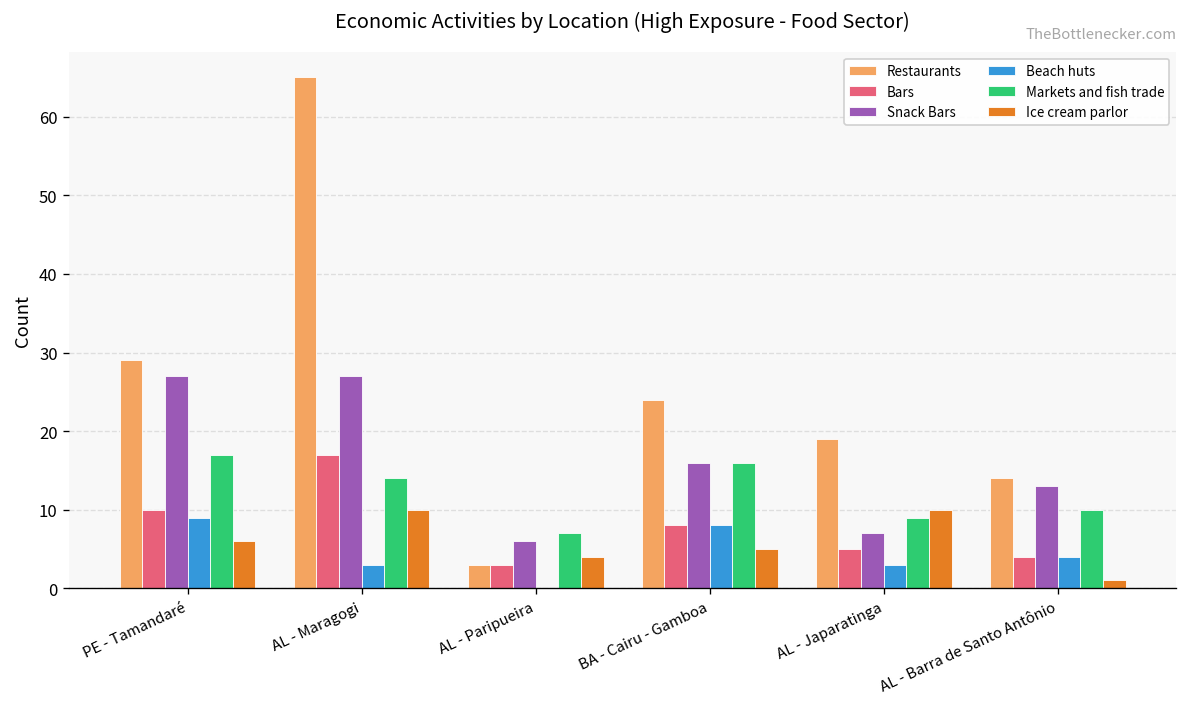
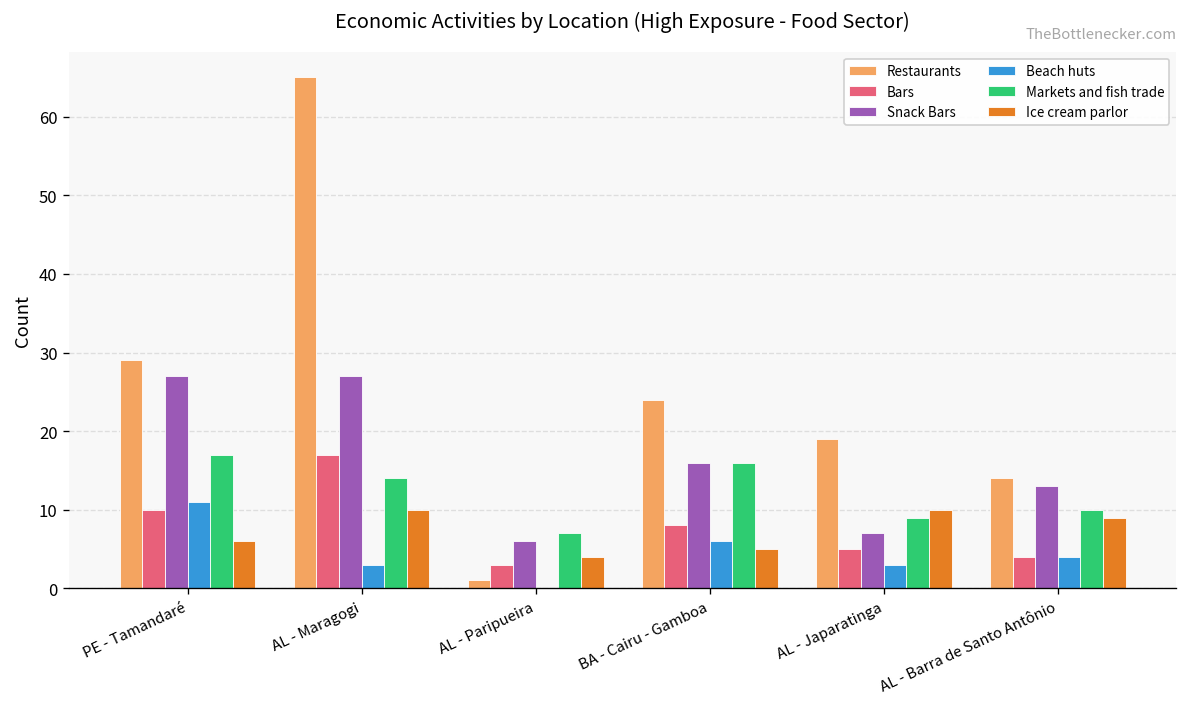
  {
    "Restaurants": {
      "PE - Tamandaré": 29,
      "AL - Maragogi": 65,
-     "AL - Paripueira": 3,
+     "AL - Paripueira": 1,
      "BA - Cairu - Gamboa": 24,
      "AL - Japaratinga": 19,
      "AL - Barra de Santo Antônio": 14
    },
    "Bars": {
      "PE - Tamandaré": 10,
      "AL - Maragogi": 17,
      "AL - Paripueira": 3,
      "BA - Cairu - Gamboa": 8,
      "AL - Japaratinga": 5,
      "AL - Barra de Santo Antônio": 4
    },
    "Snack Bars": {
      "PE - Tamandaré": 27,
      "AL - Maragogi": 27,
      "AL - Paripueira": 6,
      "BA - Cairu - Gamboa": 16,
      "AL - Japaratinga": 7,
      "AL - Barra de Santo Antônio": 13
    },
    "Beach huts": {
-     "PE - Tamandaré": 9,
+     "PE - Tamandaré": 11,
      "AL - Maragogi": 3,
      "AL - Paripueira": 0,
-     "BA - Cairu - Gamboa": 8,
+     "BA - Cairu - Gamboa": 6,
      "AL - Japaratinga": 3,
      "AL - Barra de Santo Antônio": 4
    },
    "Markets and fish trade": {
      "PE - Tamandaré": 17,
      "AL - Maragogi": 14,
      "AL - Paripueira": 7,
      "BA - Cairu - Gamboa": 16,
      "AL - Japaratinga": 9,
      "AL - Barra de Santo Antônio": 10
    },
    "Ice cream parlor": {
      "PE - Tamandaré": 6,
      "AL - Maragogi": 10,
      "AL - Paripueira": 4,
      "BA - Cairu - Gamboa": 5,
      "AL - Japaratinga": 10,
-     "AL - Barra de Santo Antônio": 1
+     "AL - Barra de Santo Antônio": 9
    }
  }
